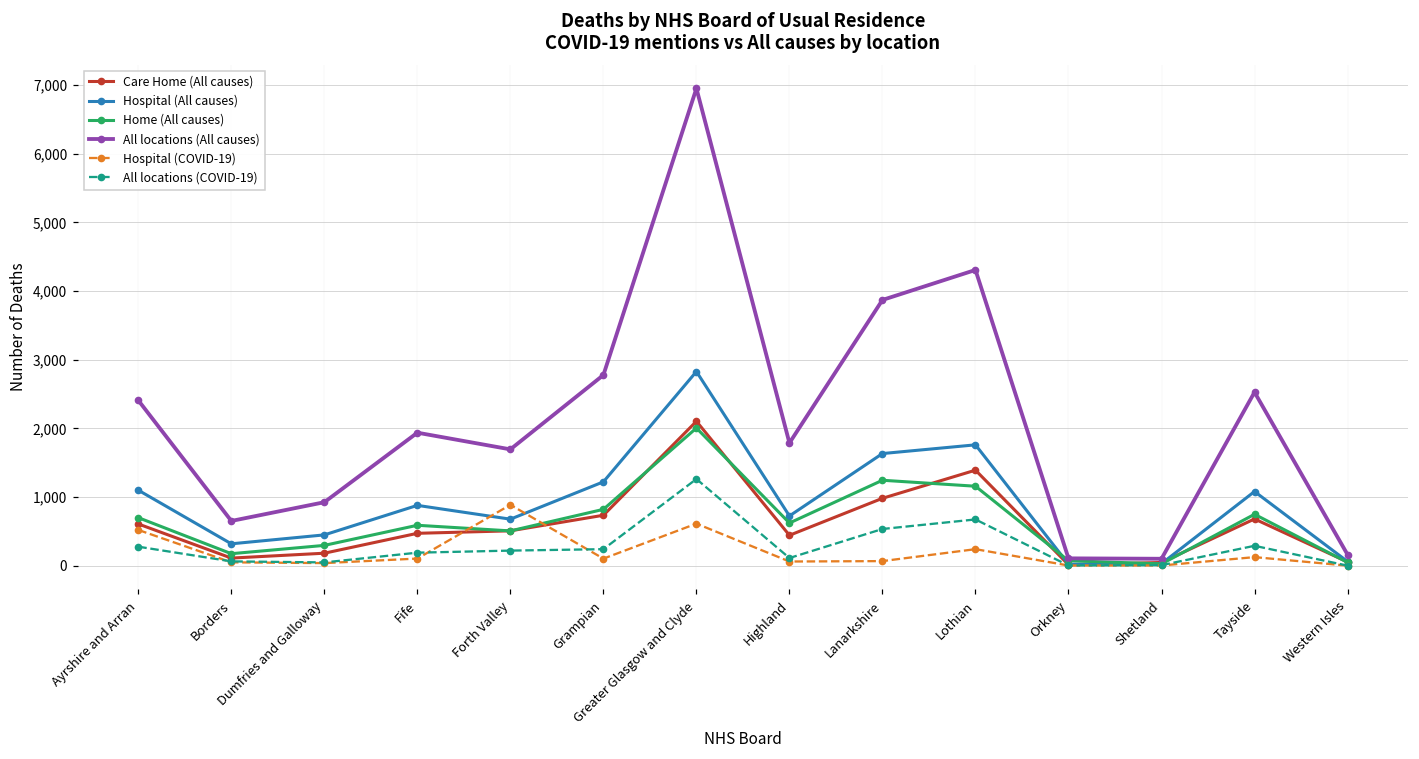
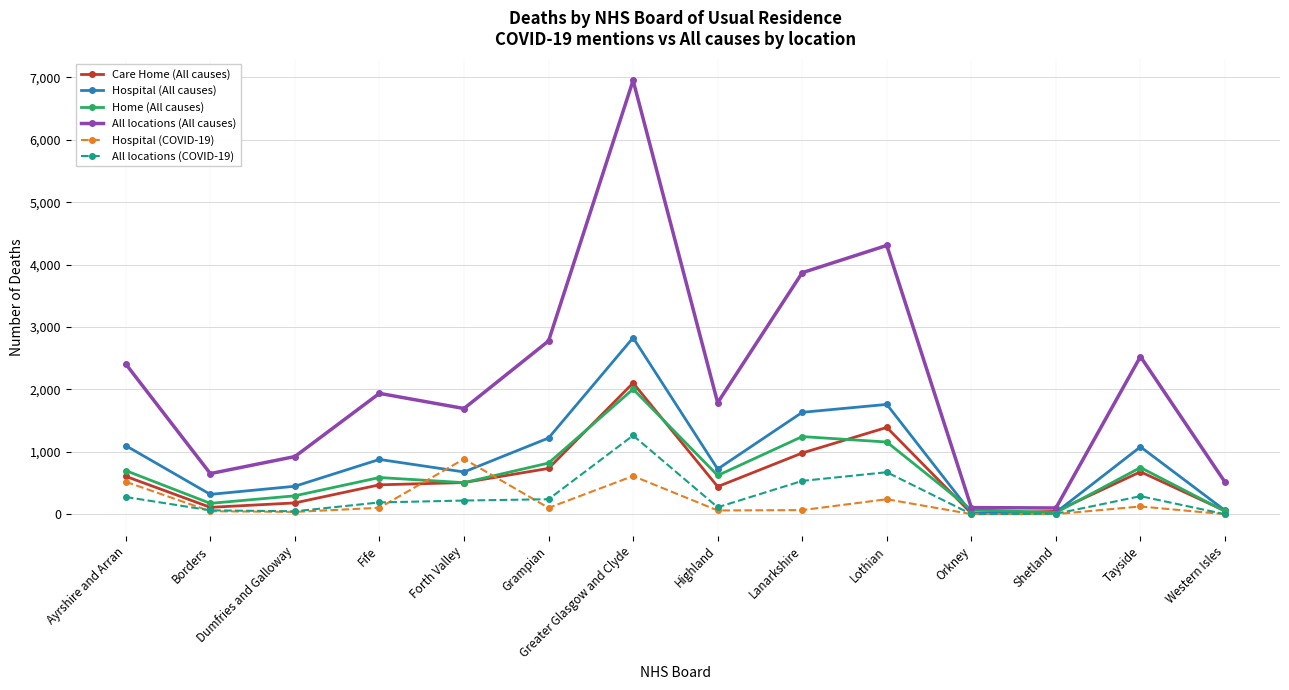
  {
    "Care Home (All causes)": {
      "Ayrshire and Arran": "600",
      "Borders": "100",
      "Dumfries and Galloway": "200",
      "Fife": "500",
      "Grampian": "700",
      "Greater Glasgow and Clyde": "2,100",
      "Highland": "400",
      "Lanarkshire": "1,000",
      "Lothian": "1,400",
      "Tayside": "700"
    },
    "Hospital (All causes)": {
      "Ayrshire and Arran": "1,100",
      "Borders": "300",
      "Dumfries and Galloway": "400",
      "Fife": "900",
      "Forth Valley": "700",
      "Grampian": "1,200",
      "Greater Glasgow and Clyde": "2,800",
      "Highland": "700",
      "Lanarkshire": "1,600",
      "Lothian": "1,800",
      "Tayside": "1,100"
    },
    "All locations (All causes)": {
      "Ayrshire and Arran": "2,400",
      "Borders": "700",
      "Dumfries and Galloway": "900",
      "Fife": "1,900",
      "Forth Valley": "1,700",
      "Grampian": "2,800",
      "Greater Glasgow and Clyde": "7,000",
      "Highland": "1,800",
      "Lanarkshire": "3,900",
      "Lothian": "4,300",
      "Shetland": "100",
      "Tayside": "2,500",
-     "Western Isles": "200"
+     "Western Isles": "500"
    },
    "Hospital (COVID-19)": {
      "Ayrshire and Arran": "500",
      "Fife": "100",
      "Forth Valley": "900",
      "Grampian": "100",
      "Greater Glasgow and Clyde": "600",
      "Highland": "100",
      "Lanarkshire": "100",
      "Lothian": "200",
      "Tayside": "100"
    }
  }
